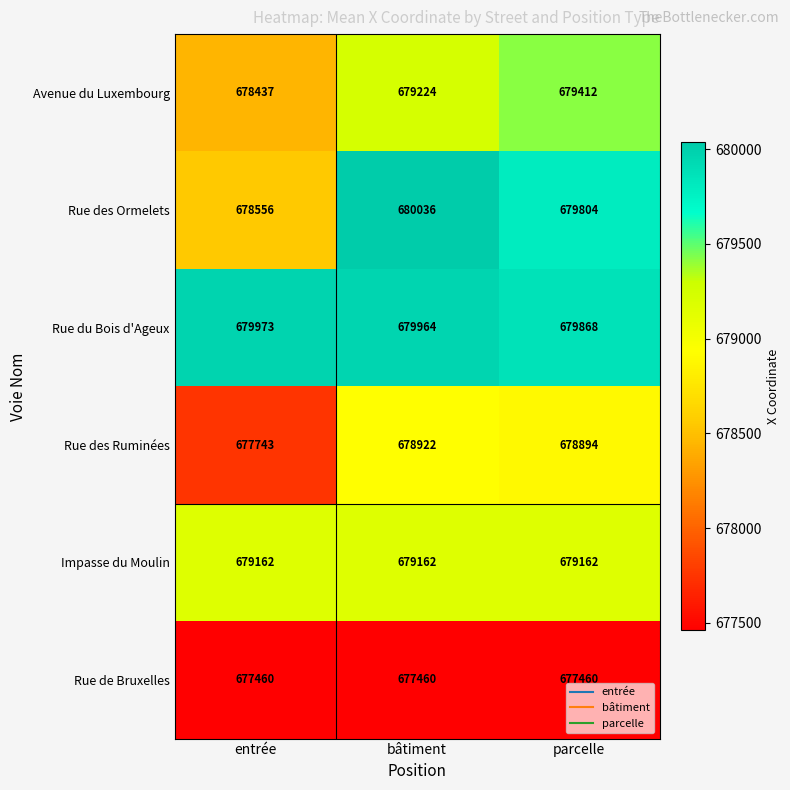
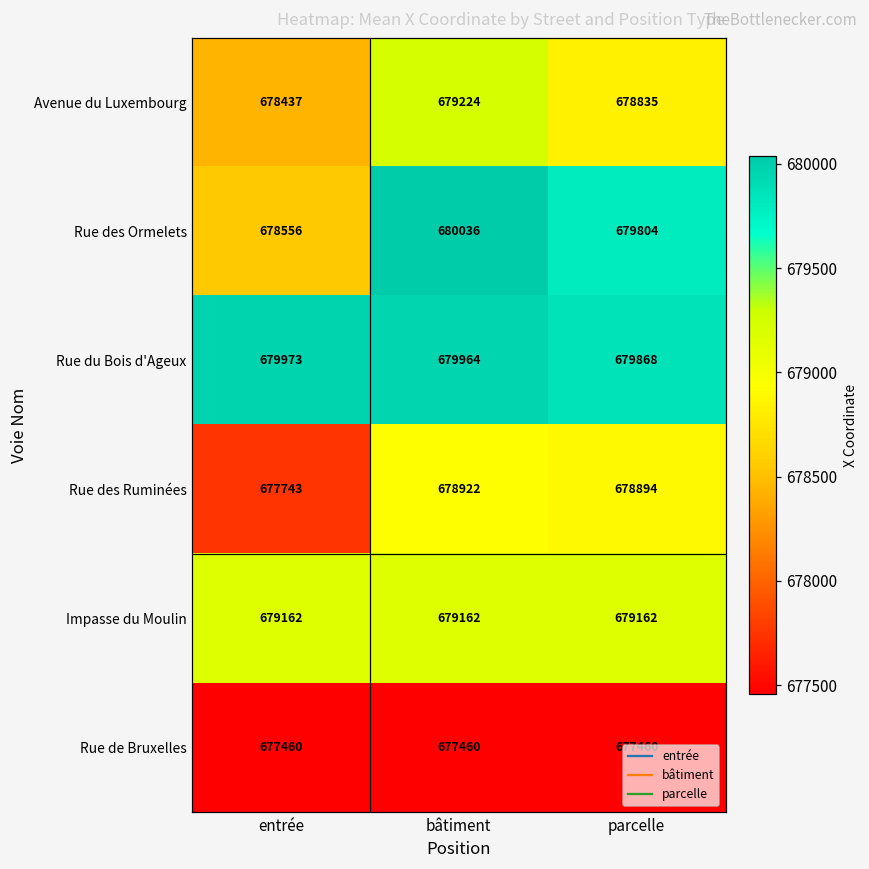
  {
    "Avenue du Luxembourg": {
      "entrée": 678437,
      "bâtiment": 679224,
-     "parcelle": 679412
+     "parcelle": 678835
    },
    "Rue des Ormelets": {
      "entrée": 678556,
      "bâtiment": 680036,
      "parcelle": 679804
    },
    "Rue du Bois d'Ageux": {
      "entrée": 679973,
      "bâtiment": 679964,
      "parcelle": 679868
    },
    "Rue des Ruminées": {
      "entrée": 677743,
      "bâtiment": 678922,
      "parcelle": 678894
    },
    "Impasse du Moulin": {
      "entrée": 679162,
      "bâtiment": 679162,
      "parcelle": 679162
    },
    "Rue de Bruxelles": {
      "entrée": 677460,
      "bâtiment": 677460
    }
  }
